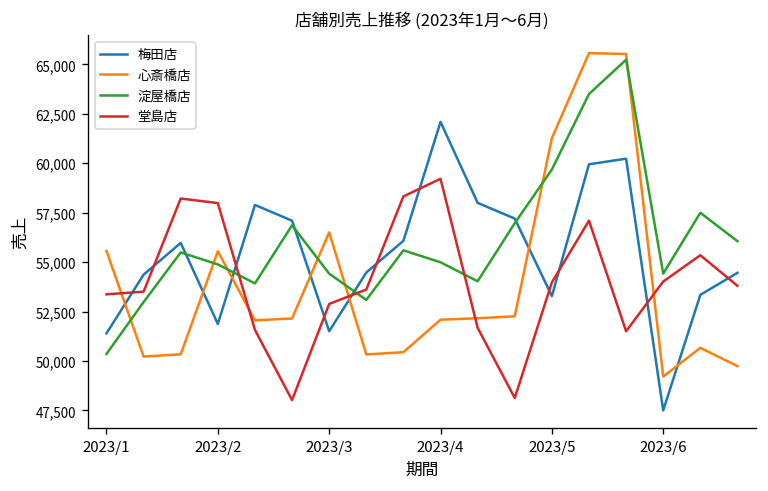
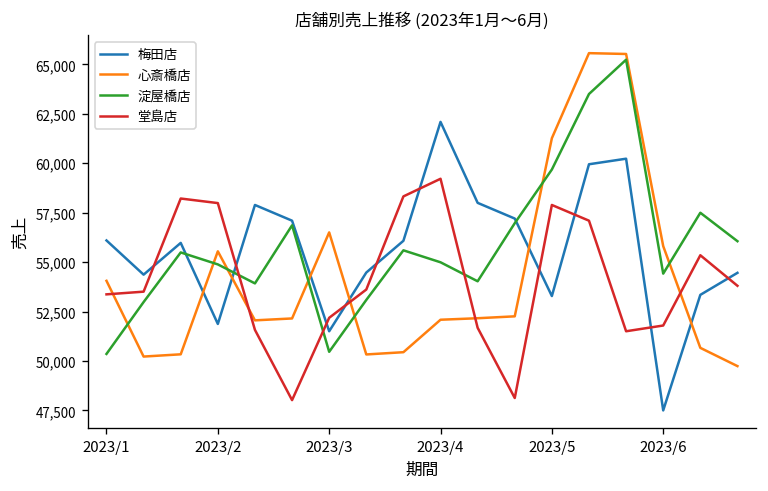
  {
    "梅田店": {
-     "2023/1": "51,400",
+     "2023/1": "56,100",
      "2023/2": "51,900",
      "2023/3": "51,500",
      "2023/4": "62,100",
      "2023/5": "53,300",
      "2023/6": "47,500"
    },
    "心斎橋店": {
-     "2023/1": "55,600",
+     "2023/1": "54,100",
      "2023/2": "55,500",
      "2023/3": "56,500",
      "2023/4": "52,100",
      "2023/5": "61,300",
-     "2023/6": "49,200"
+     "2023/6": "55,800"
    },
    "淀屋橋店": {
      "2023/1": "50,400",
      "2023/2": "54,900",
-     "2023/3": "54,400",
+     "2023/3": "50,500",
      "2023/4": "55,000",
      "2023/5": "59,700",
      "2023/6": "54,400"
    },
    "堂島店": {
      "2023/1": "53,400",
      "2023/2": "58,000",
-     "2023/3": "52,900",
+     "2023/3": "52,200",
      "2023/4": "59,200",
-     "2023/5": "54,000",
-     "2023/6": "54,000"
+     "2023/5": "57,900",
+     "2023/6": "51,800"
    }
  }
